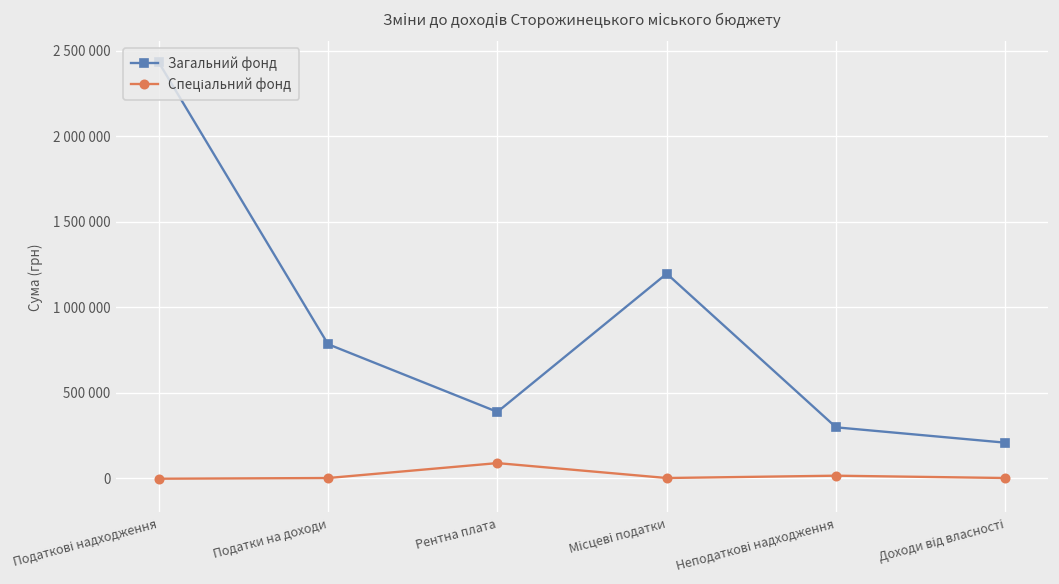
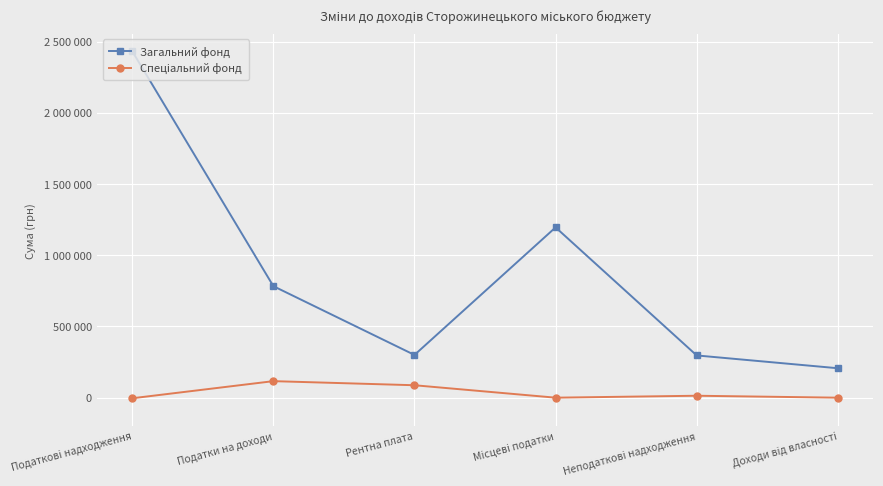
  {
    "Загальний фонд": {
      "Податки на доходи": 780000,
-     "Рентна плата": 390000,
+     "Рентна плата": 300000,
      "Місцеві податки": 1200000,
      "Неподаткові надходження": 300000,
      "Доходи від власності": 210000
    },
    "Спеціальний фонд": {
      "Податкові надходження": 0,
-     "Податки на доходи": 0,
+     "Податки на доходи": 120000,
      "Рентна плата": 90000,
      "Місцеві податки": 0,
      "Неподаткові надходження": 10000,
      "Доходи від власності": 0
    }
  }
